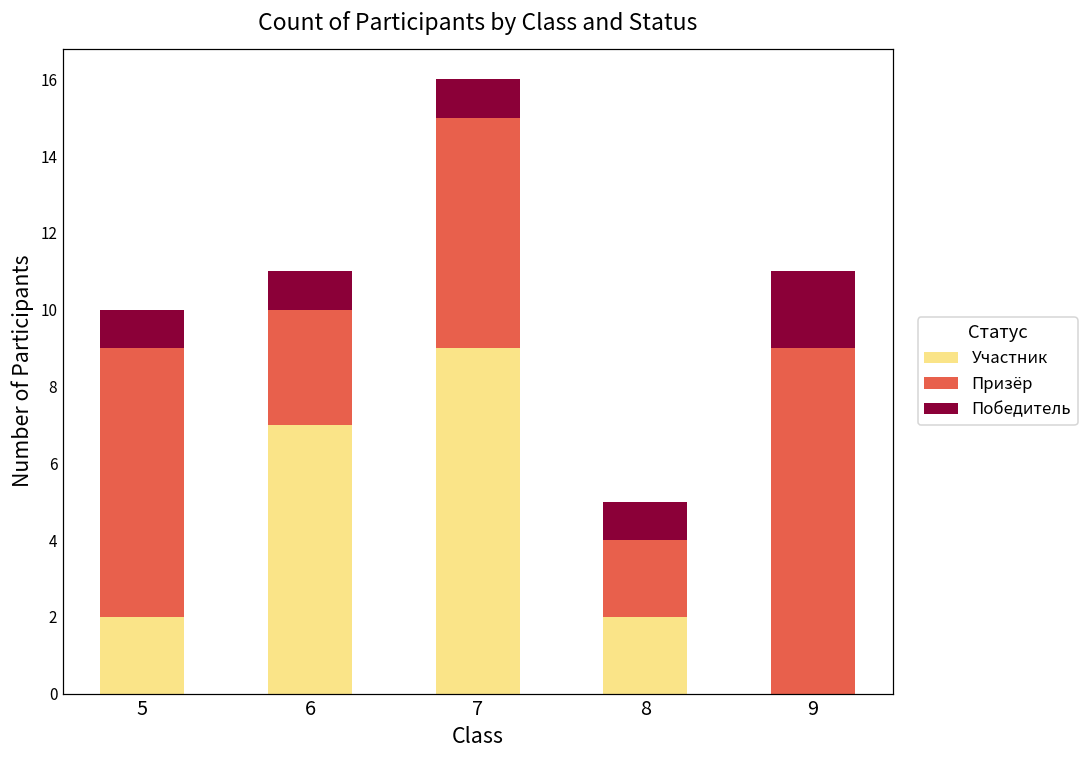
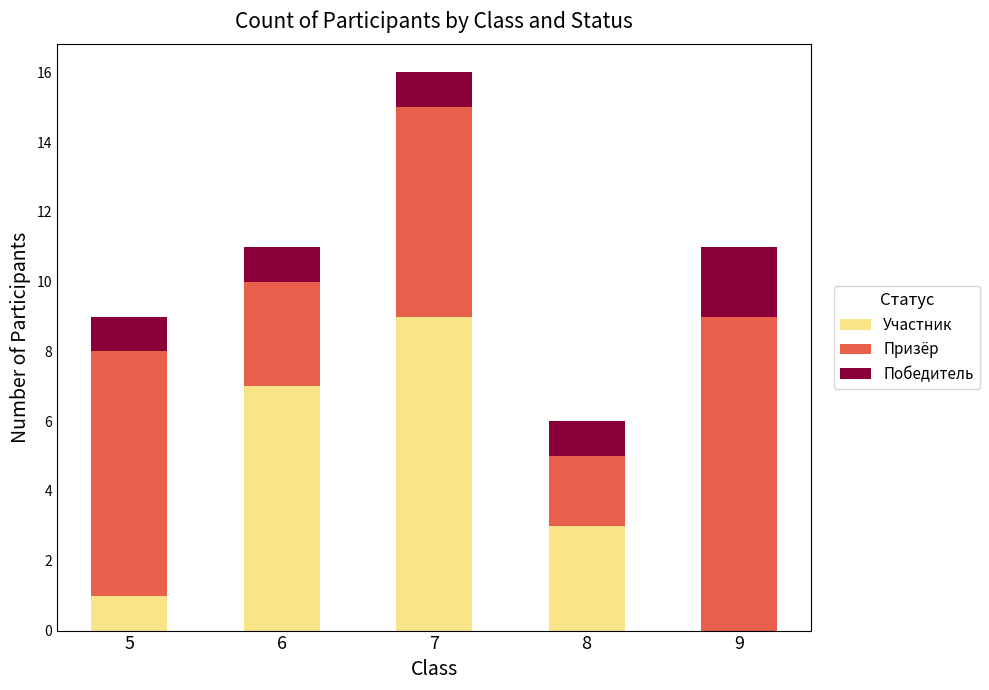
  {
    "Участник": {
-     "5": 2,
+     "5": 1,
      "6": 7,
      "7": 9,
-     "8": 2,
+     "8": 3,
      "9": 0
    },
    "Призёр": {
      "5": 7,
      "6": 3,
      "7": 6,
      "8": 2,
      "9": 9
    },
    "Победитель": {
      "5": 1,
      "6": 1,
      "7": 1,
      "8": 1,
      "9": 2
    }
  }
